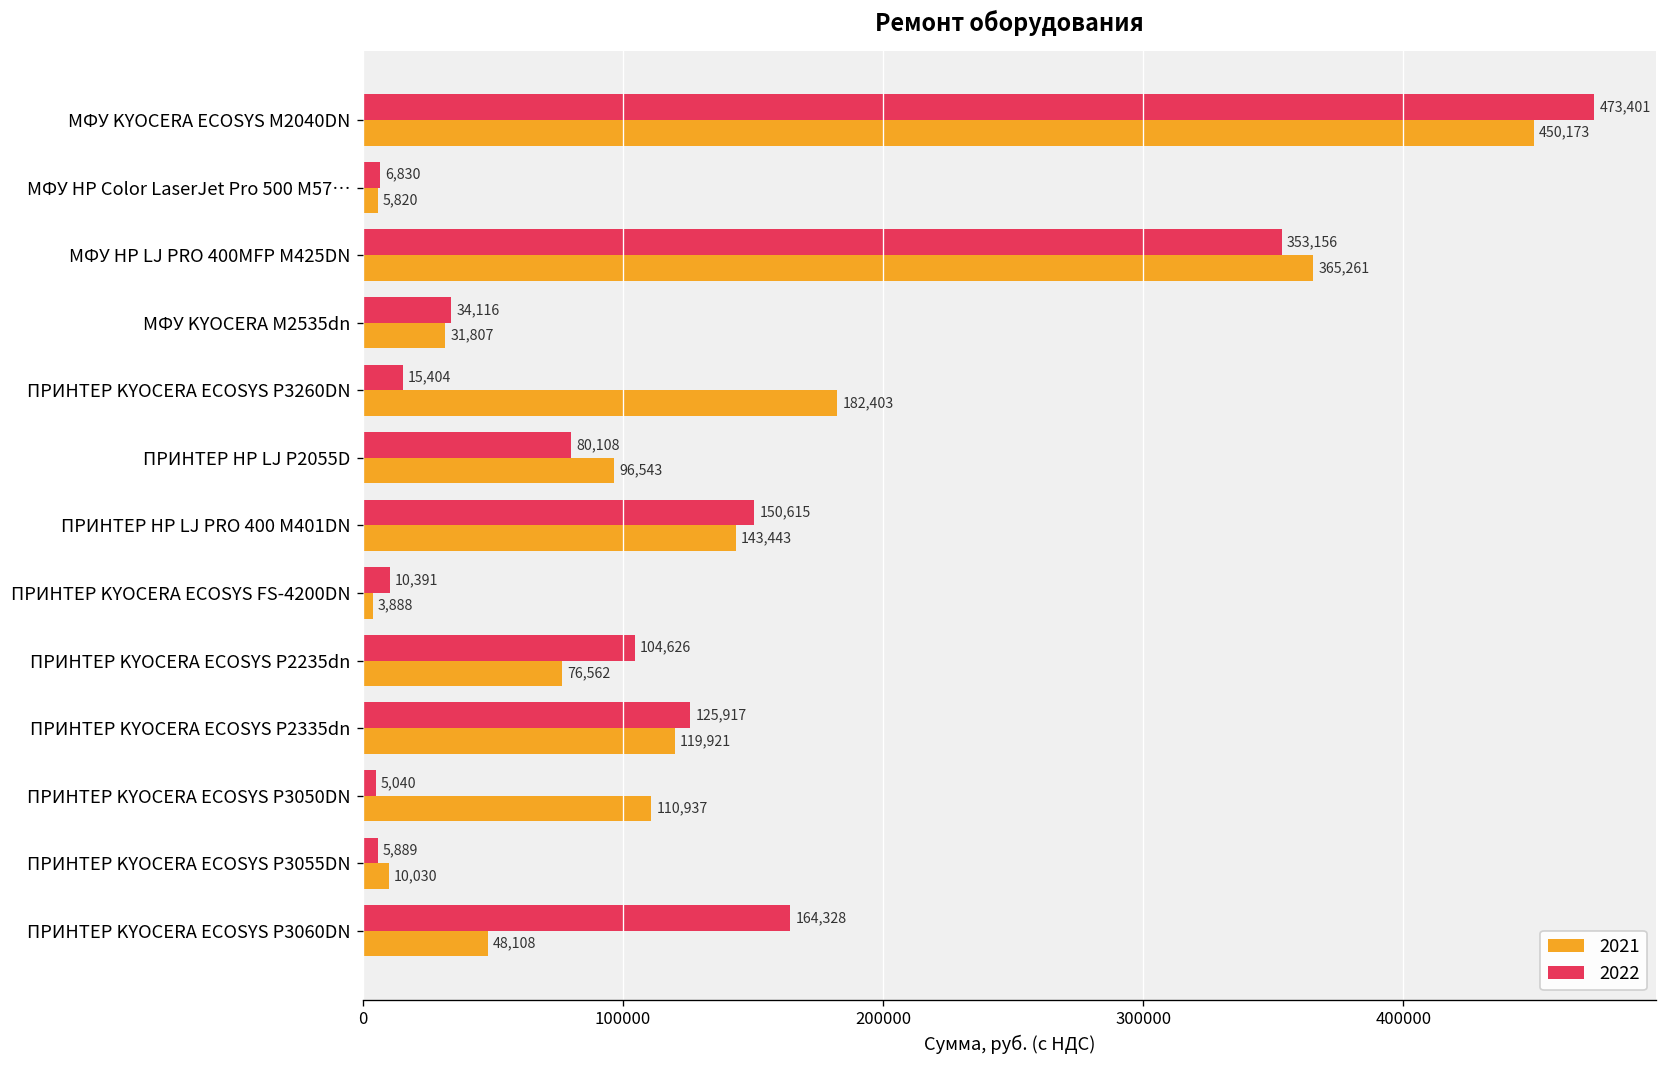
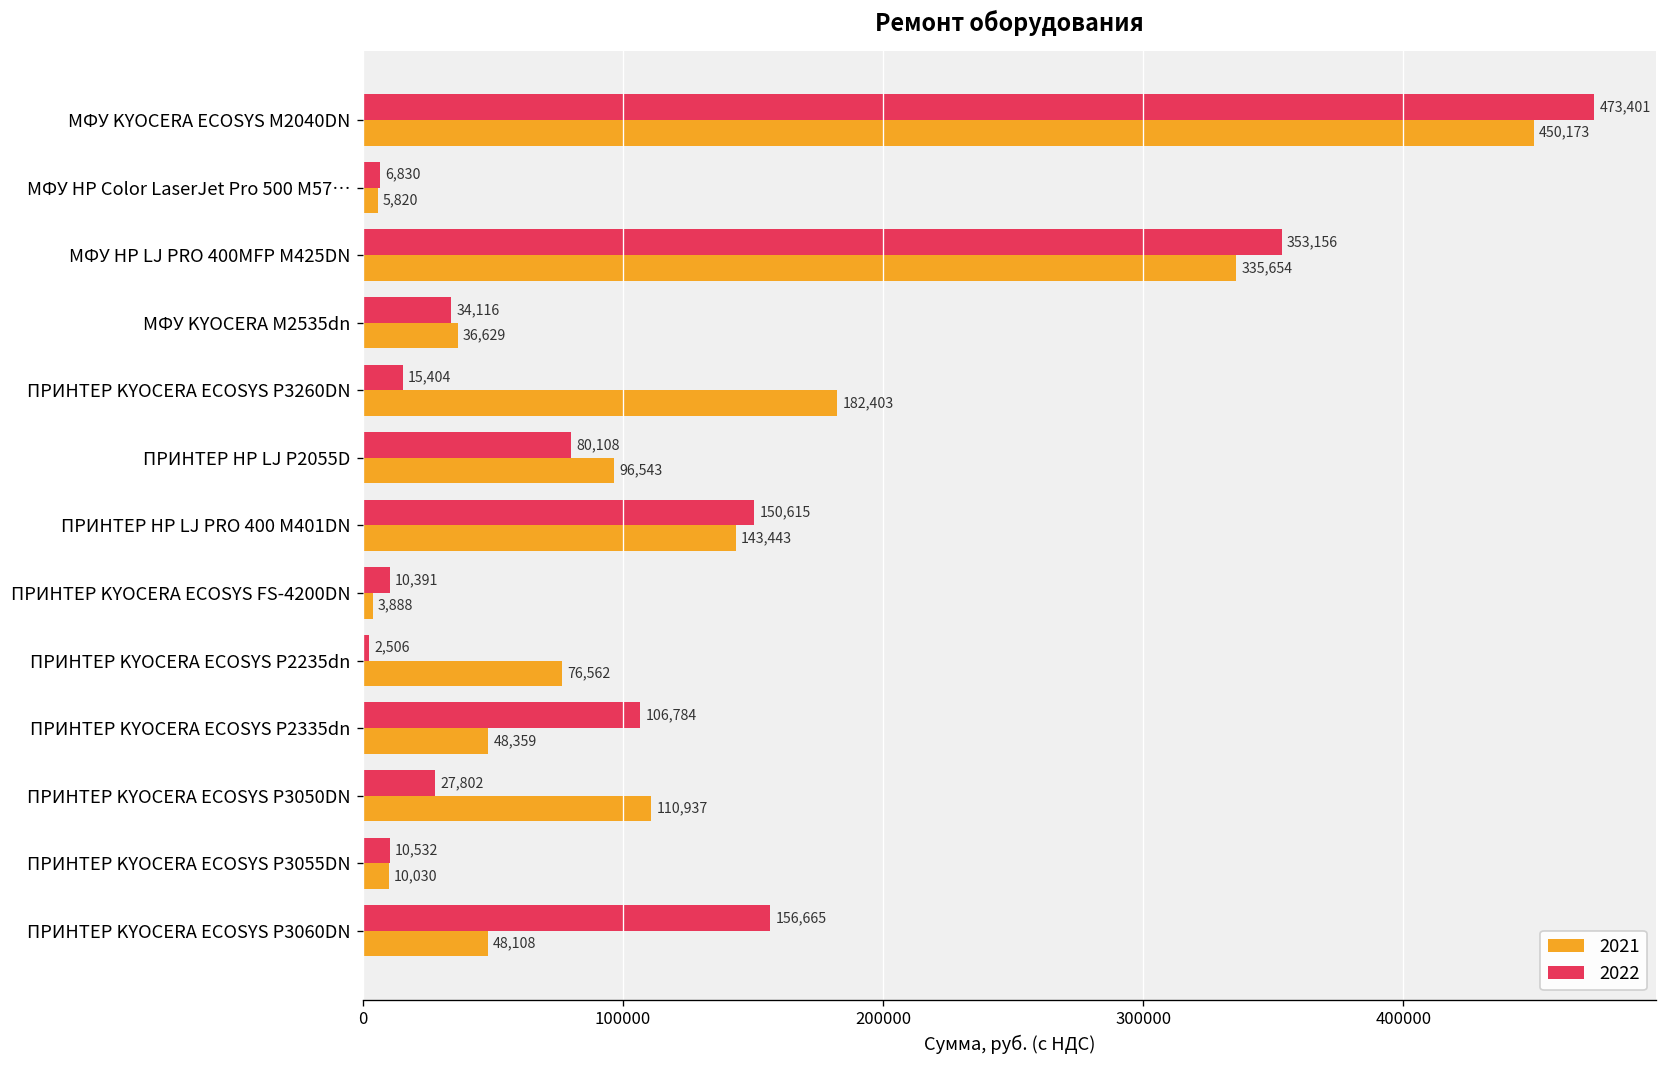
  {
    "2021": {
      "МФУ KYOCERA ECOSYS M2040DN": "450,173",
      "МФУ HP Color LaserJet Pro 500 M57…": "5,820",
-     "МФУ HP LJ PRO 400MFP M425DN": "365,261",
-     "МФУ KYOCERA M2535dn": "31,807",
+     "МФУ HP LJ PRO 400MFP M425DN": "335,654",
+     "МФУ KYOCERA M2535dn": "36,629",
      "ПРИНТЕР KYOCERA ECOSYS P3260DN": "182,403",
      "ПРИНТЕР HP LJ P2055D": "96,543",
      "ПРИНТЕР HP LJ PRO 400 M401DN": "143,443",
      "ПРИНТЕР KYOCERA ECOSYS FS-4200DN": "3,888",
      "ПРИНТЕР KYOCERA ECOSYS P2235dn": "76,562",
-     "ПРИНТЕР KYOCERA ECOSYS P2335dn": "119,921",
+     "ПРИНТЕР KYOCERA ECOSYS P2335dn": "48,359",
      "ПРИНТЕР KYOCERA ECOSYS P3050DN": "110,937",
      "ПРИНТЕР KYOCERA ECOSYS P3055DN": "10,030",
      "ПРИНТЕР KYOCERA ECOSYS P3060DN": "48,108"
    },
    "2022": {
      "МФУ KYOCERA ECOSYS M2040DN": "473,401",
      "МФУ HP Color LaserJet Pro 500 M57…": "6,830",
      "МФУ HP LJ PRO 400MFP M425DN": "353,156",
      "МФУ KYOCERA M2535dn": "34,116",
      "ПРИНТЕР KYOCERA ECOSYS P3260DN": "15,404",
      "ПРИНТЕР HP LJ P2055D": "80,108",
      "ПРИНТЕР HP LJ PRO 400 M401DN": "150,615",
      "ПРИНТЕР KYOCERA ECOSYS FS-4200DN": "10,391",
-     "ПРИНТЕР KYOCERA ECOSYS P2235dn": "104,626",
-     "ПРИНТЕР KYOCERA ECOSYS P2335dn": "125,917",
-     "ПРИНТЕР KYOCERA ECOSYS P3050DN": "5,040",
-     "ПРИНТЕР KYOCERA ECOSYS P3055DN": "5,889",
-     "ПРИНТЕР KYOCERA ECOSYS P3060DN": "164,328"
+     "ПРИНТЕР KYOCERA ECOSYS P2235dn": "2,506",
+     "ПРИНТЕР KYOCERA ECOSYS P2335dn": "106,784",
+     "ПРИНТЕР KYOCERA ECOSYS P3050DN": "27,802",
+     "ПРИНТЕР KYOCERA ECOSYS P3055DN": "10,532",
+     "ПРИНТЕР KYOCERA ECOSYS P3060DN": "156,665"
    }
  }
